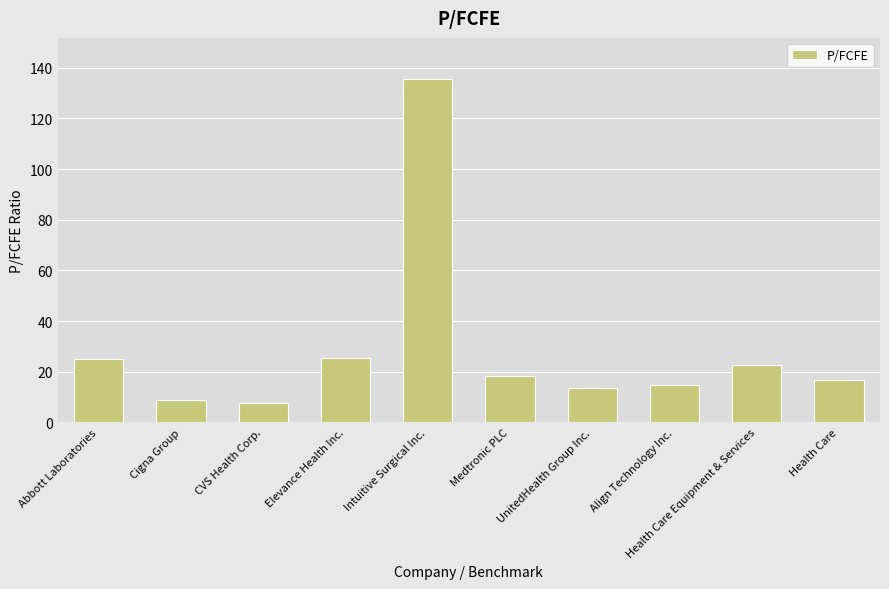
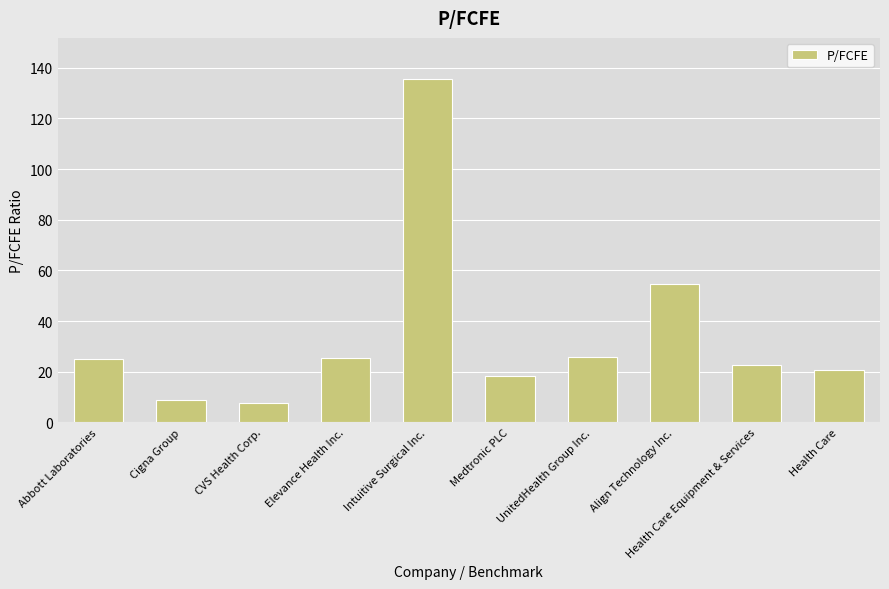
  {
    "Abbott Laboratories": 25,
    "Cigna Group": 9,
    "CVS Health Corp.": 8,
    "Elevance Health Inc.": 26,
    "Intuitive Surgical Inc.": 135,
    "Medtronic PLC": 18,
-   "UnitedHealth Group Inc.": 14,
-   "Align Technology Inc.": 15,
+   "UnitedHealth Group Inc.": 26,
+   "Align Technology Inc.": 55,
    "Health Care Equipment & Services": 23,
-   "Health Care": 17
+   "Health Care": 21
  }
